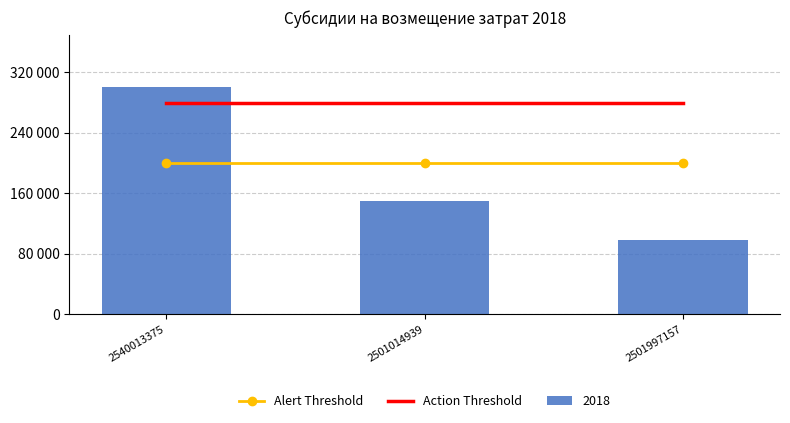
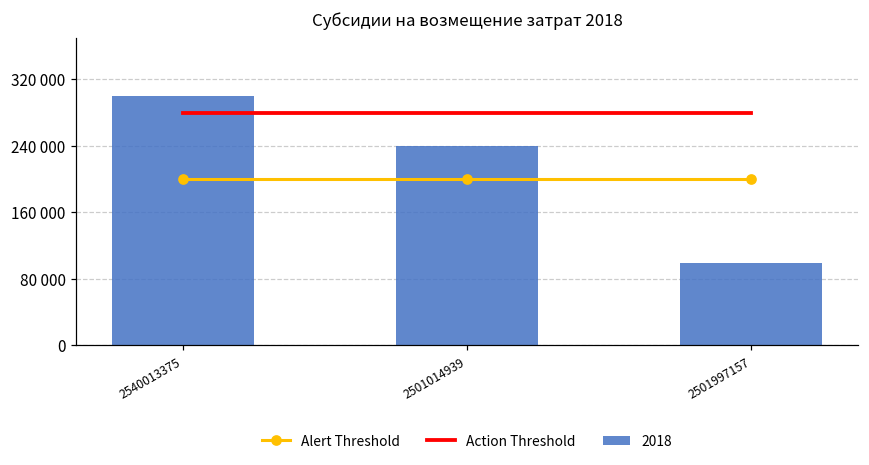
  {
    "2018": {
      "2540013375": 300000,
-     "2501014939": 150000,
+     "2501014939": 240000,
      "2501997157": 100000
    },
    "Alert Threshold": {
      "2540013375": 200000,
      "2501014939": 200000,
      "2501997157": 200000
    },
    "Action Threshold": {
      "2540013375": 280000,
      "2501014939": 280000,
      "2501997157": 280000
    }
  }
